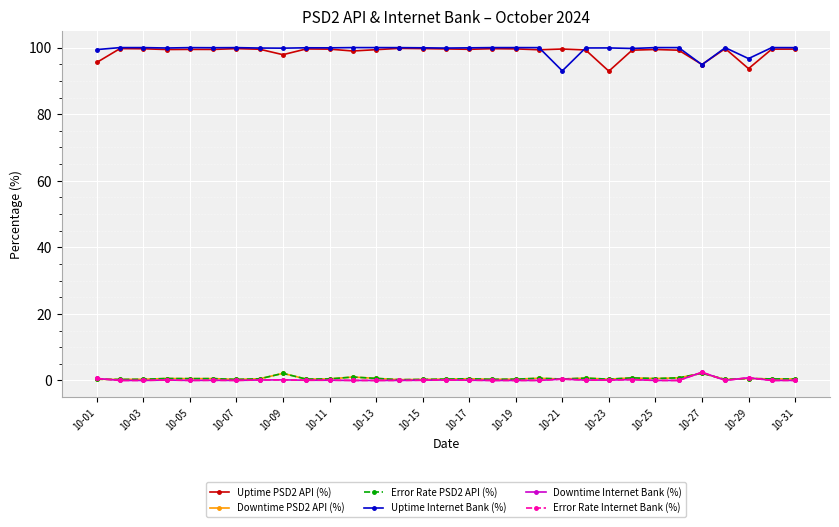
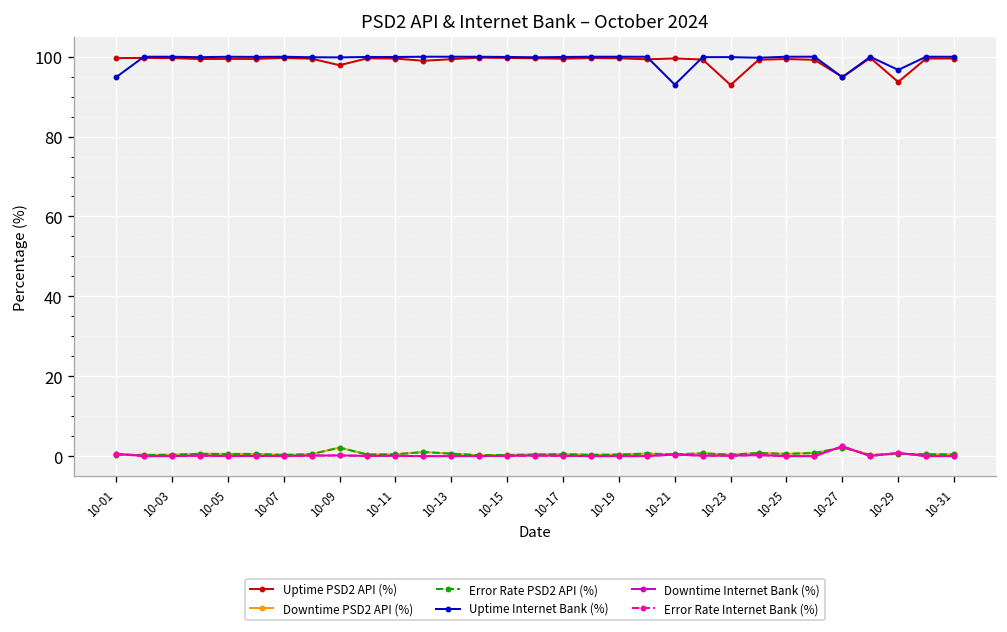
  {
    "Uptime PSD2 API (%)": {
-     "10-01": 96,
+     "10-01": 100,
      "10-09": 98,
      "10-21": 100,
      "10-23": 93,
      "10-29": 94
    },
    "Error Rate PSD2 API (%)": {
      "10-09": 2
    },
    "Uptime Internet Bank (%)": {
-     "10-01": 99,
+     "10-01": 95,
      "10-09": 100,
      "10-21": 93,
      "10-23": 100,
      "10-29": 97
    },
    "Error Rate Internet Bank (%)": {
      "10-09": 0
    }
  }
